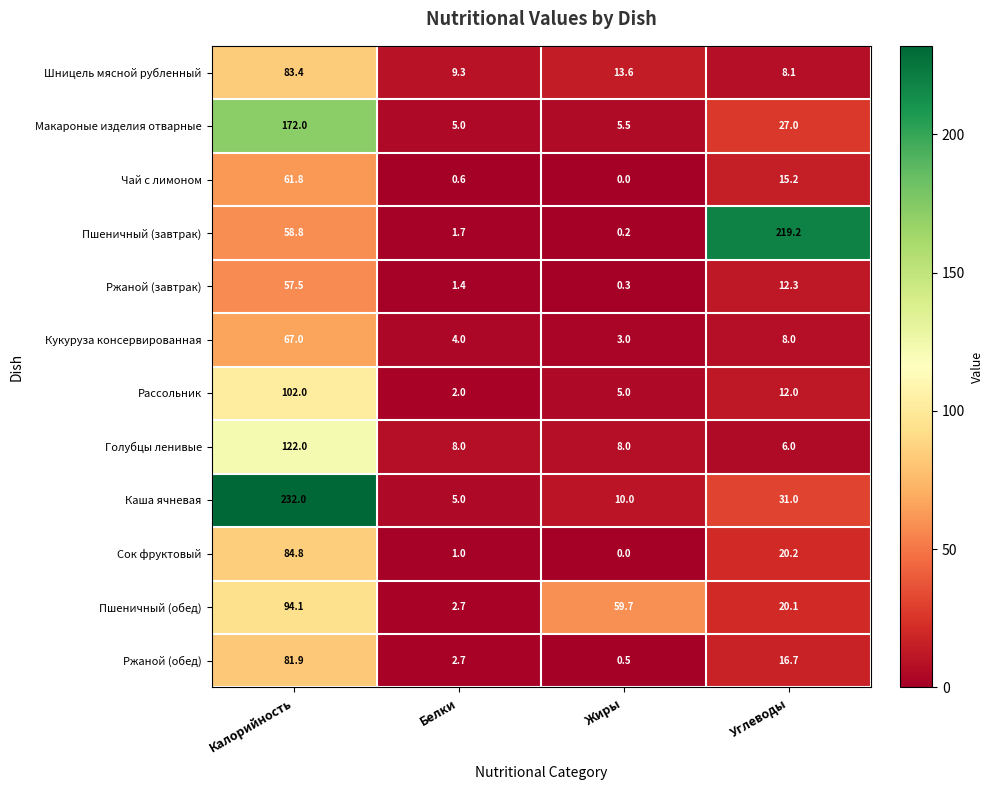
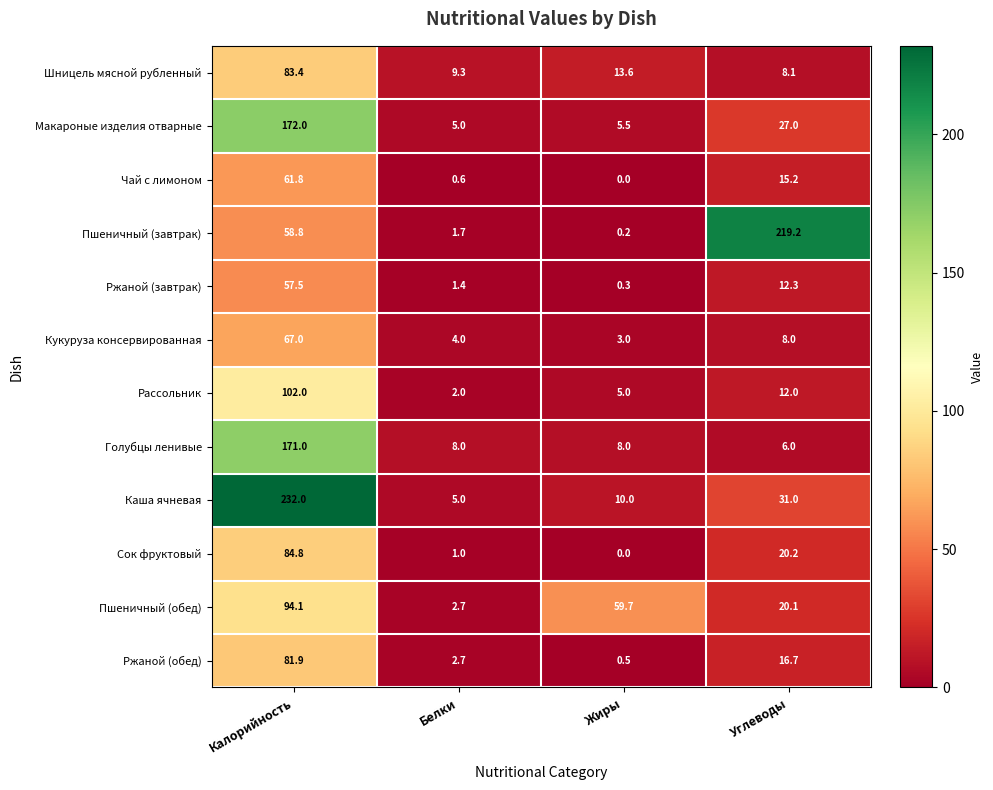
  {
    "Шницель мясной рубленный": {
      "Калорийность": 83.4,
      "Белки": 9.3,
      "Жиры": 13.6,
      "Углеводы": 8.1
    },
    "Макароные изделия отварные": {
      "Калорийность": 172.0,
      "Белки": 5.0,
      "Жиры": 5.5,
      "Углеводы": 27.0
    },
    "Чай с лимоном": {
      "Калорийность": 61.8,
      "Белки": 0.6,
      "Жиры": 0.0,
      "Углеводы": 15.2
    },
    "Пшеничный (завтрак)": {
      "Калорийность": 58.8,
      "Белки": 1.7,
      "Жиры": 0.2,
      "Углеводы": 219.2
    },
    "Ржаной (завтрак)": {
      "Калорийность": 57.5,
      "Белки": 1.4,
      "Жиры": 0.3,
      "Углеводы": 12.3
    },
    "Кукуруза консервированная": {
      "Калорийность": 67.0,
      "Белки": 4.0,
      "Жиры": 3.0,
      "Углеводы": 8.0
    },
    "Рассольник": {
      "Калорийность": 102.0,
      "Белки": 2.0,
      "Жиры": 5.0,
      "Углеводы": 12.0
    },
    "Голубцы ленивые": {
-     "Калорийность": 122.0,
+     "Калорийность": 171.0,
      "Белки": 8.0,
      "Жиры": 8.0,
      "Углеводы": 6.0
    },
    "Каша ячневая": {
      "Калорийность": 232.0,
      "Белки": 5.0,
      "Жиры": 10.0,
      "Углеводы": 31.0
    },
    "Сок фруктовый": {
      "Калорийность": 84.8,
      "Белки": 1.0,
      "Жиры": 0.0,
      "Углеводы": 20.2
    },
    "Пшеничный (обед)": {
      "Калорийность": 94.1,
      "Белки": 2.7,
      "Жиры": 59.7,
      "Углеводы": 20.1
    },
    "Ржаной (обед)": {
      "Калорийность": 81.9,
      "Белки": 2.7,
      "Жиры": 0.5,
      "Углеводы": 16.7
    }
  }
